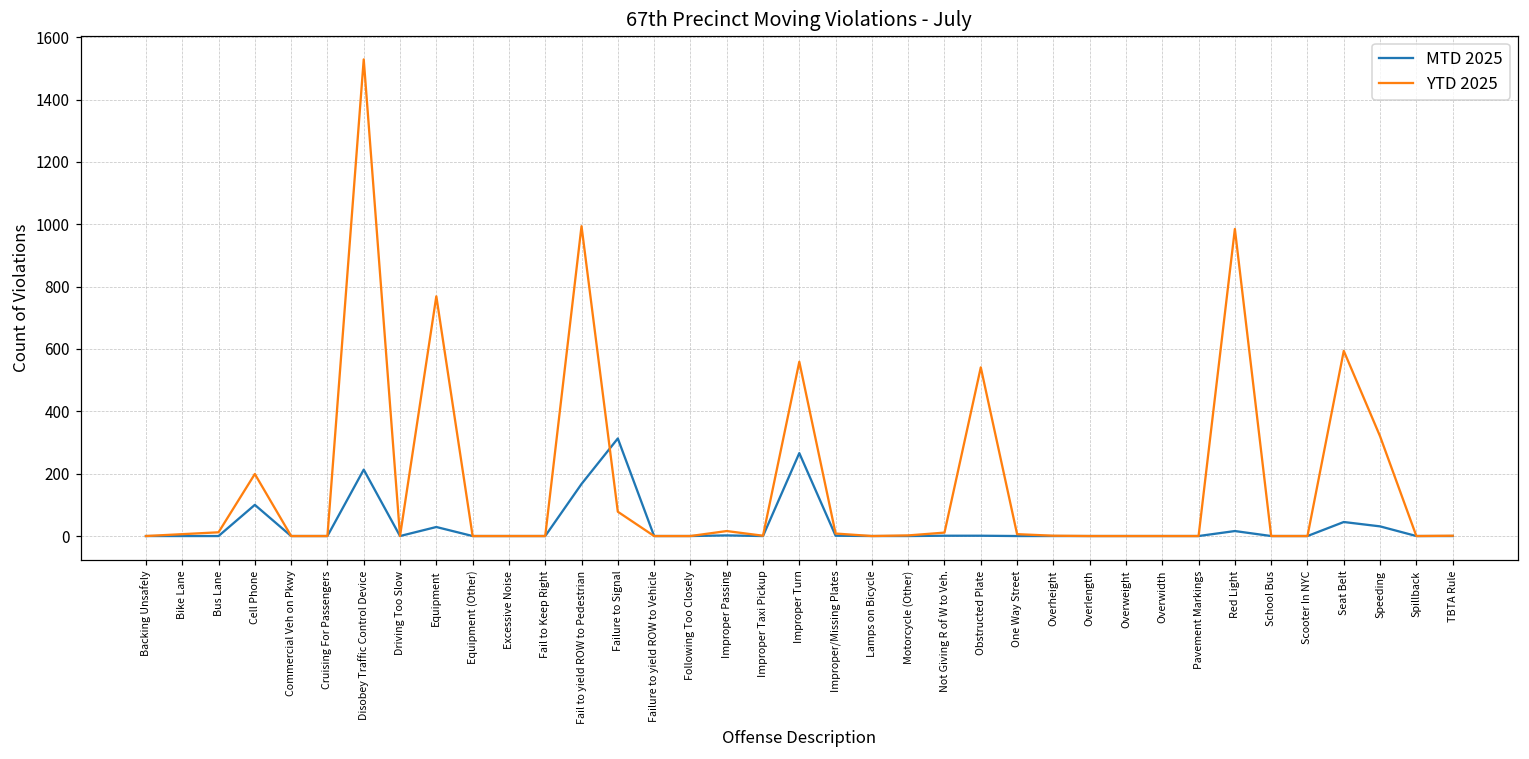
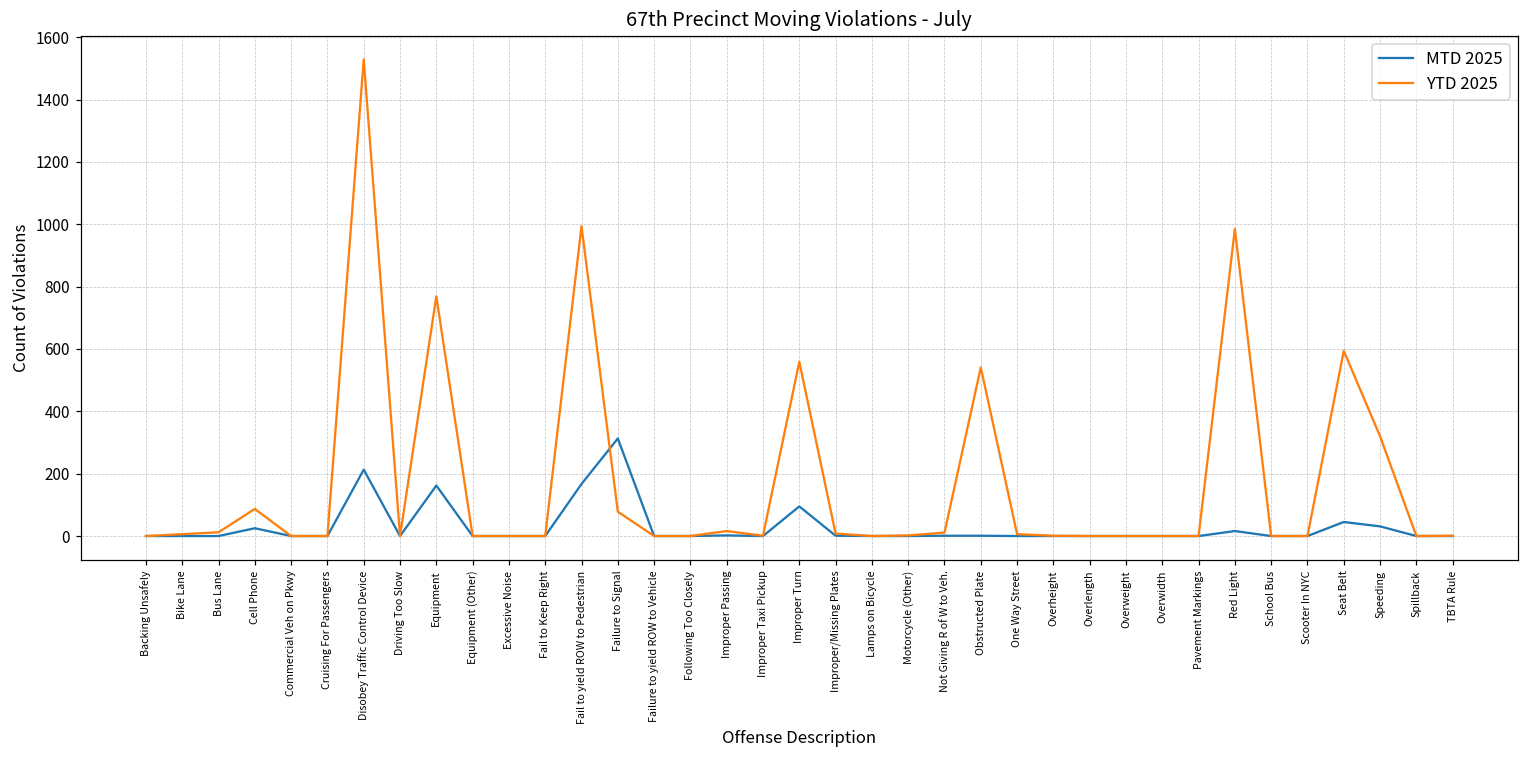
  {
    "MTD 2025": {
      "Bus Lane": 0,
-     "Cell Phone": 100,
+     "Cell Phone": 30,
      "Disobey Traffic Control Device": 210,
-     "Equipment": 30,
+     "Equipment": 160,
      "Fail to yield ROW to Pedestrian": 170,
      "Failure to Signal": 310,
      "Improper Passing": 0,
-     "Improper Turn": 270,
+     "Improper Turn": 100,
      "Not Giving R of W to Veh.": 0,
      "Obstructed Plate": 0,
      "Red Light": 20,
      "Seat Belt": 50,
      "Speeding": 30
    },
    "YTD 2025": {
      "Bus Lane": 10,
-     "Cell Phone": 200,
+     "Cell Phone": 90,
      "Disobey Traffic Control Device": 1530,
      "Equipment": 770,
      "Fail to yield ROW to Pedestrian": 990,
      "Failure to Signal": 80,
      "Improper Passing": 20,
      "Improper Turn": 560,
      "Not Giving R of W to Veh.": 10,
      "Obstructed Plate": 540,
      "Red Light": 990,
      "Seat Belt": 590,
      "Speeding": 320
    }
  }
